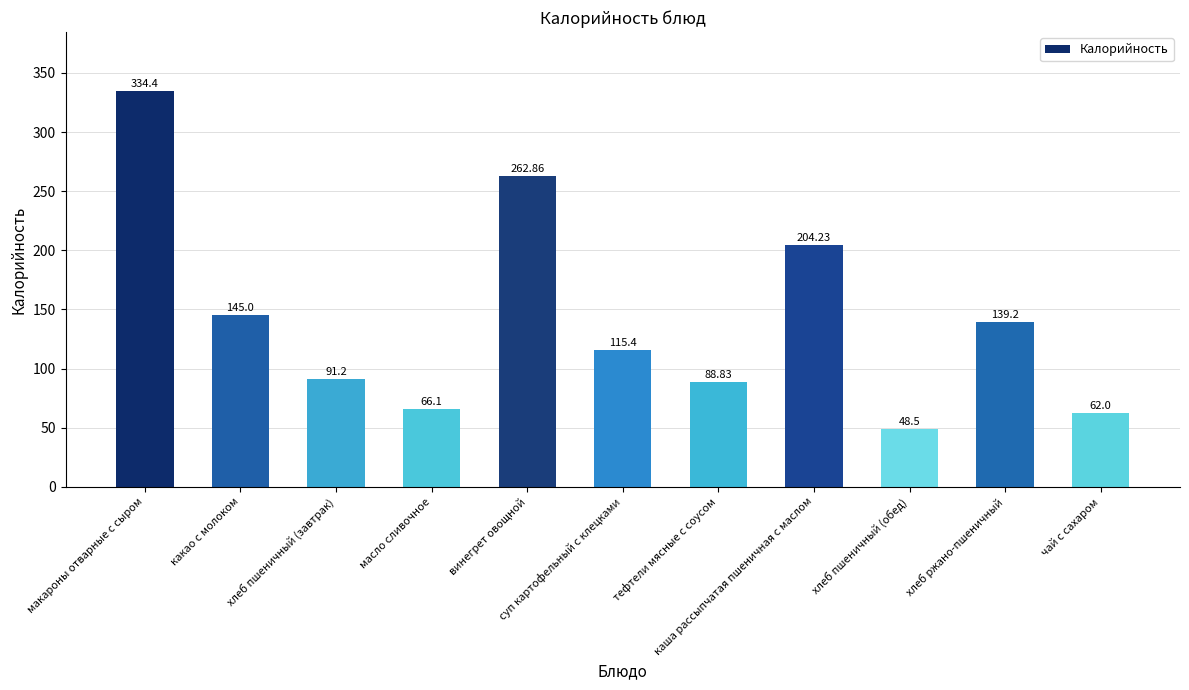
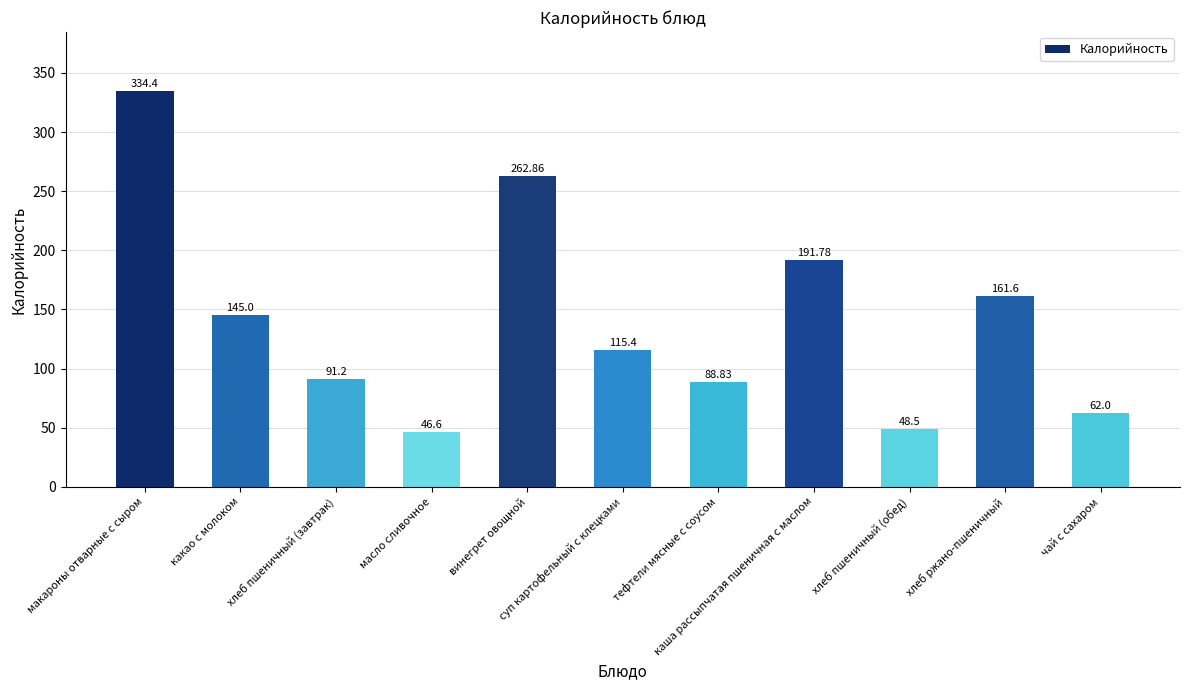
  {
    "макароны отварные с сыром": 334.4,
    "какао с молоком": 145.0,
    "хлеб пшеничный (завтрак)": 91.2,
-   "масло сливочное": 66.1,
+   "масло сливочное": 46.6,
    "винегрет овощной": 262.86,
    "суп картофельный с клецками": 115.4,
    "тефтели мясные с соусом": 88.83,
-   "каша рассыпчатая пшеничная с маслом": 204.23,
+   "каша рассыпчатая пшеничная с маслом": 191.78,
    "хлеб пшеничный (обед)": 48.5,
-   "хлеб ржано-пшеничный": 139.2,
+   "хлеб ржано-пшеничный": 161.6,
    "чай с сахаром": 62.0
  }
